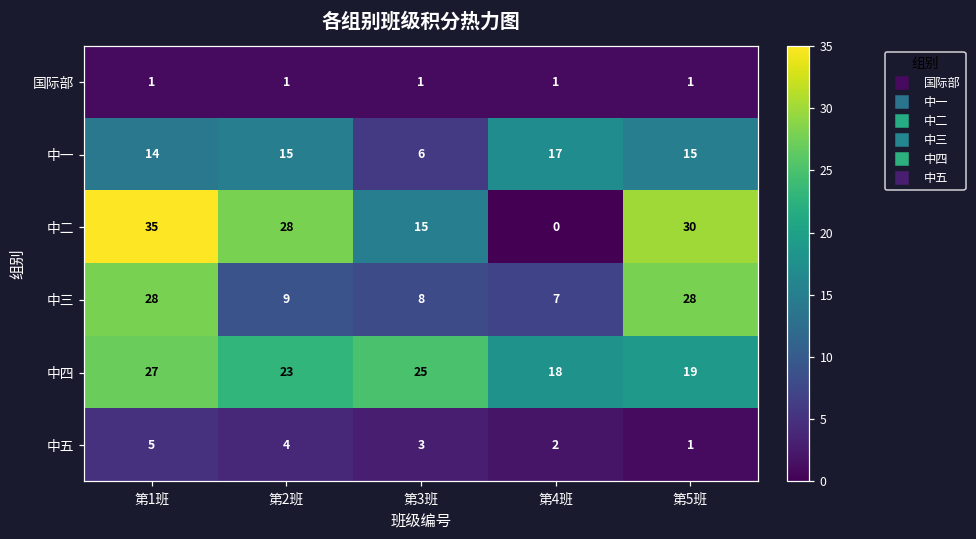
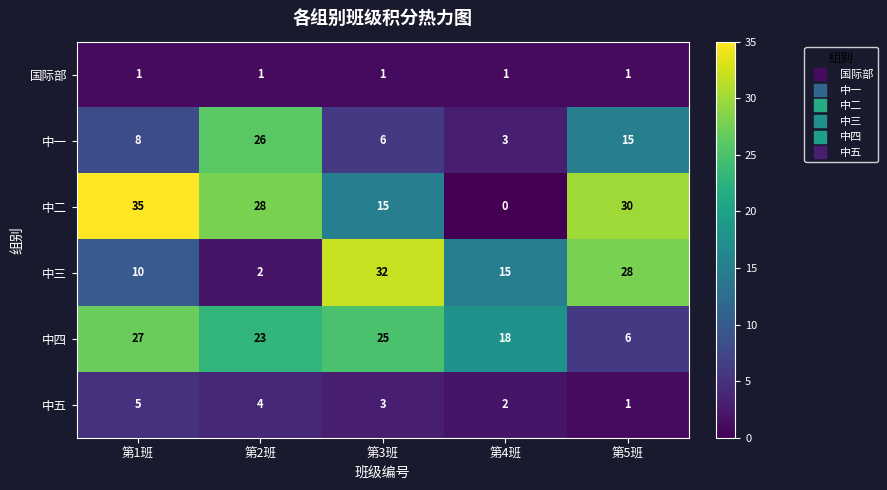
  {
    "国际部": {
      "第1班": 1,
      "第2班": 1,
      "第3班": 1,
      "第4班": 1,
      "第5班": 1
    },
    "中一": {
-     "第1班": 14,
-     "第2班": 15,
+     "第1班": 8,
+     "第2班": 26,
      "第3班": 6,
-     "第4班": 17,
+     "第4班": 3,
      "第5班": 15
    },
    "中二": {
      "第1班": 35,
      "第2班": 28,
      "第3班": 15,
      "第4班": 0,
      "第5班": 30
    },
    "中三": {
-     "第1班": 28,
-     "第2班": 9,
-     "第3班": 8,
-     "第4班": 7,
+     "第1班": 10,
+     "第2班": 2,
+     "第3班": 32,
+     "第4班": 15,
      "第5班": 28
    },
    "中四": {
      "第1班": 27,
      "第2班": 23,
      "第3班": 25,
      "第4班": 18,
-     "第5班": 19
+     "第5班": 6
    },
    "中五": {
      "第1班": 5,
      "第2班": 4,
      "第3班": 3,
      "第4班": 2,
      "第5班": 1
    }
  }
